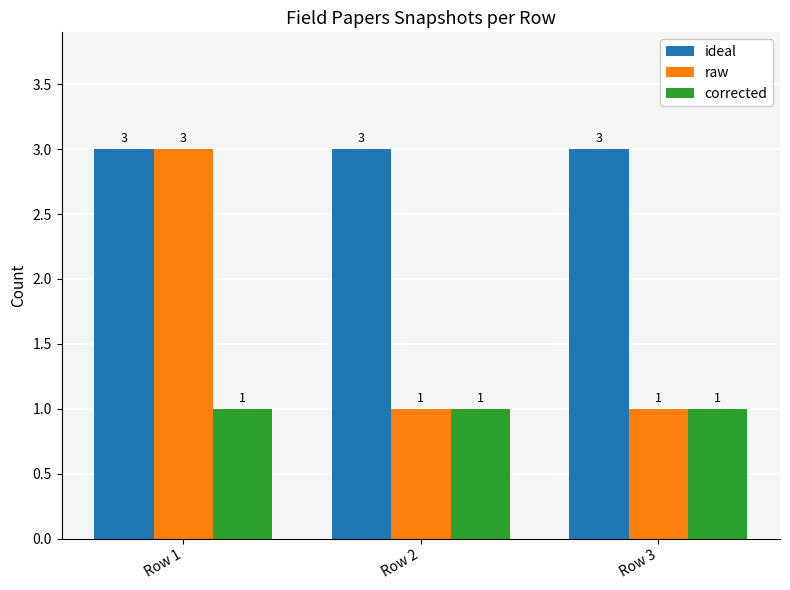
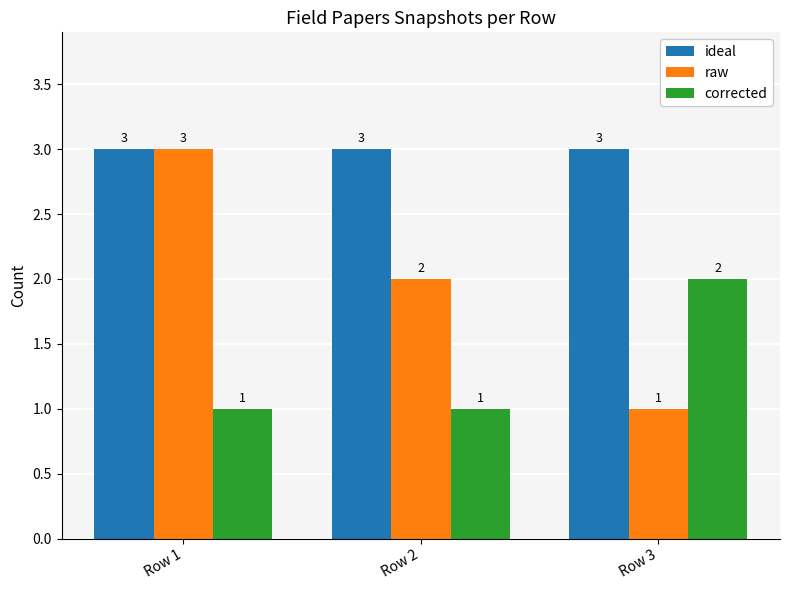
  {
    "ideal": {
      "Row 1": 3,
      "Row 2": 3,
      "Row 3": 3
    },
    "raw": {
      "Row 1": 3,
-     "Row 2": 1,
+     "Row 2": 2,
      "Row 3": 1
    },
    "corrected": {
      "Row 1": 1,
      "Row 2": 1,
-     "Row 3": 1
+     "Row 3": 2
    }
  }
